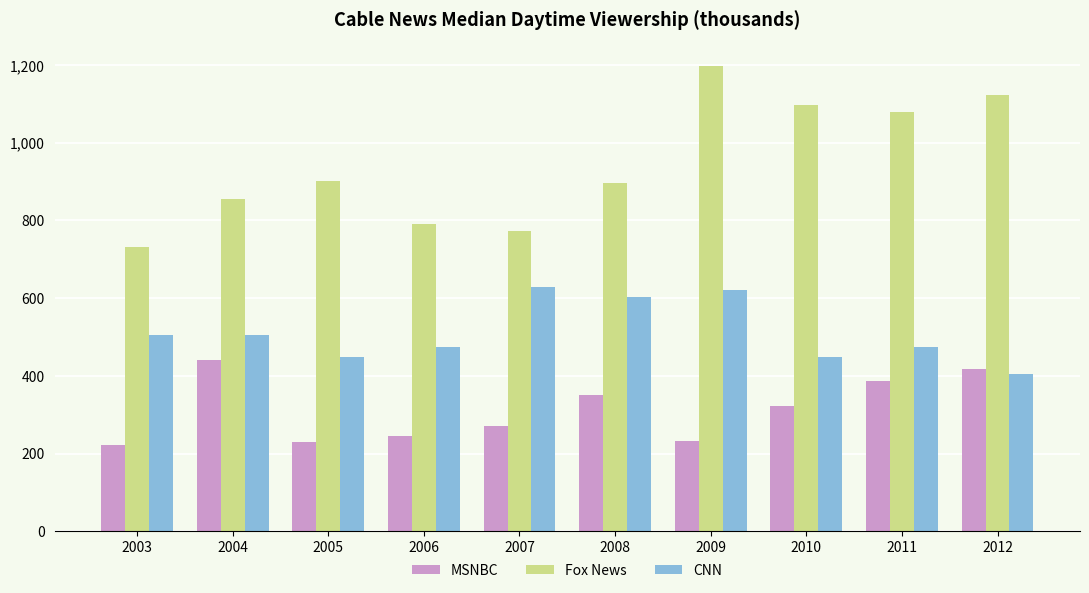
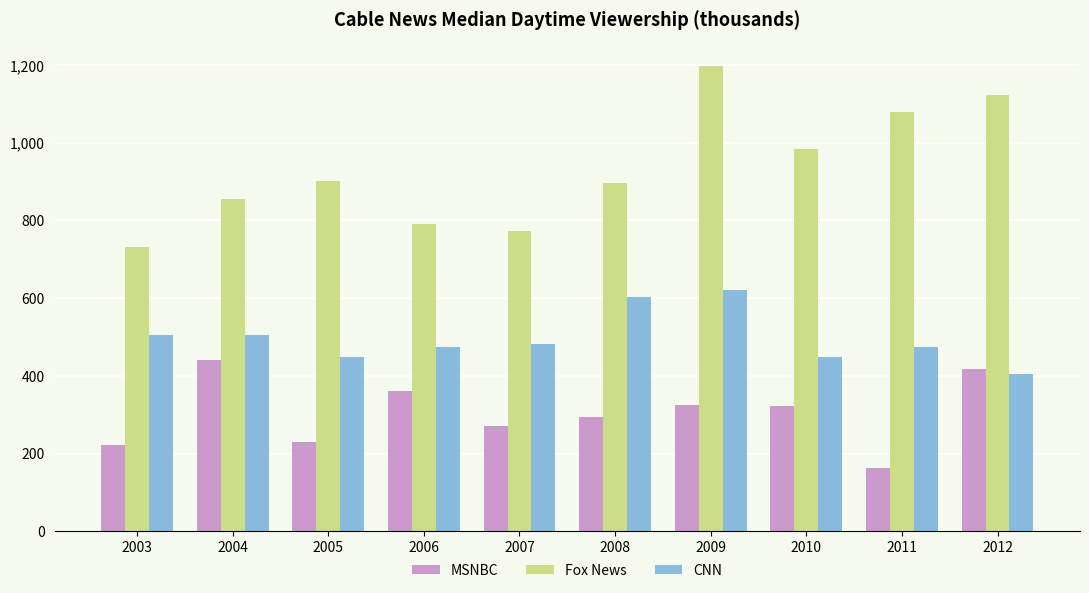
  {
    "MSNBC": {
      "2003": "220",
      "2004": "440",
      "2005": "230",
-     "2006": "250",
+     "2006": "360",
      "2007": "270",
-     "2008": "350",
-     "2009": "230",
+     "2008": "290",
+     "2009": "330",
      "2010": "320",
-     "2011": "390",
+     "2011": "160",
      "2012": "420"
    },
    "Fox News": {
      "2003": "730",
      "2004": "860",
      "2005": "900",
      "2006": "790",
      "2007": "770",
      "2008": "900",
      "2009": "1,200",
-     "2010": "1,100",
+     "2010": "980",
      "2011": "1,080",
      "2012": "1,120"
    },
    "CNN": {
      "2003": "500",
      "2004": "510",
      "2005": "450",
      "2006": "470",
-     "2007": "630",
+     "2007": "480",
      "2008": "600",
      "2009": "620",
      "2010": "450",
      "2011": "470",
      "2012": "410"
    }
  }
